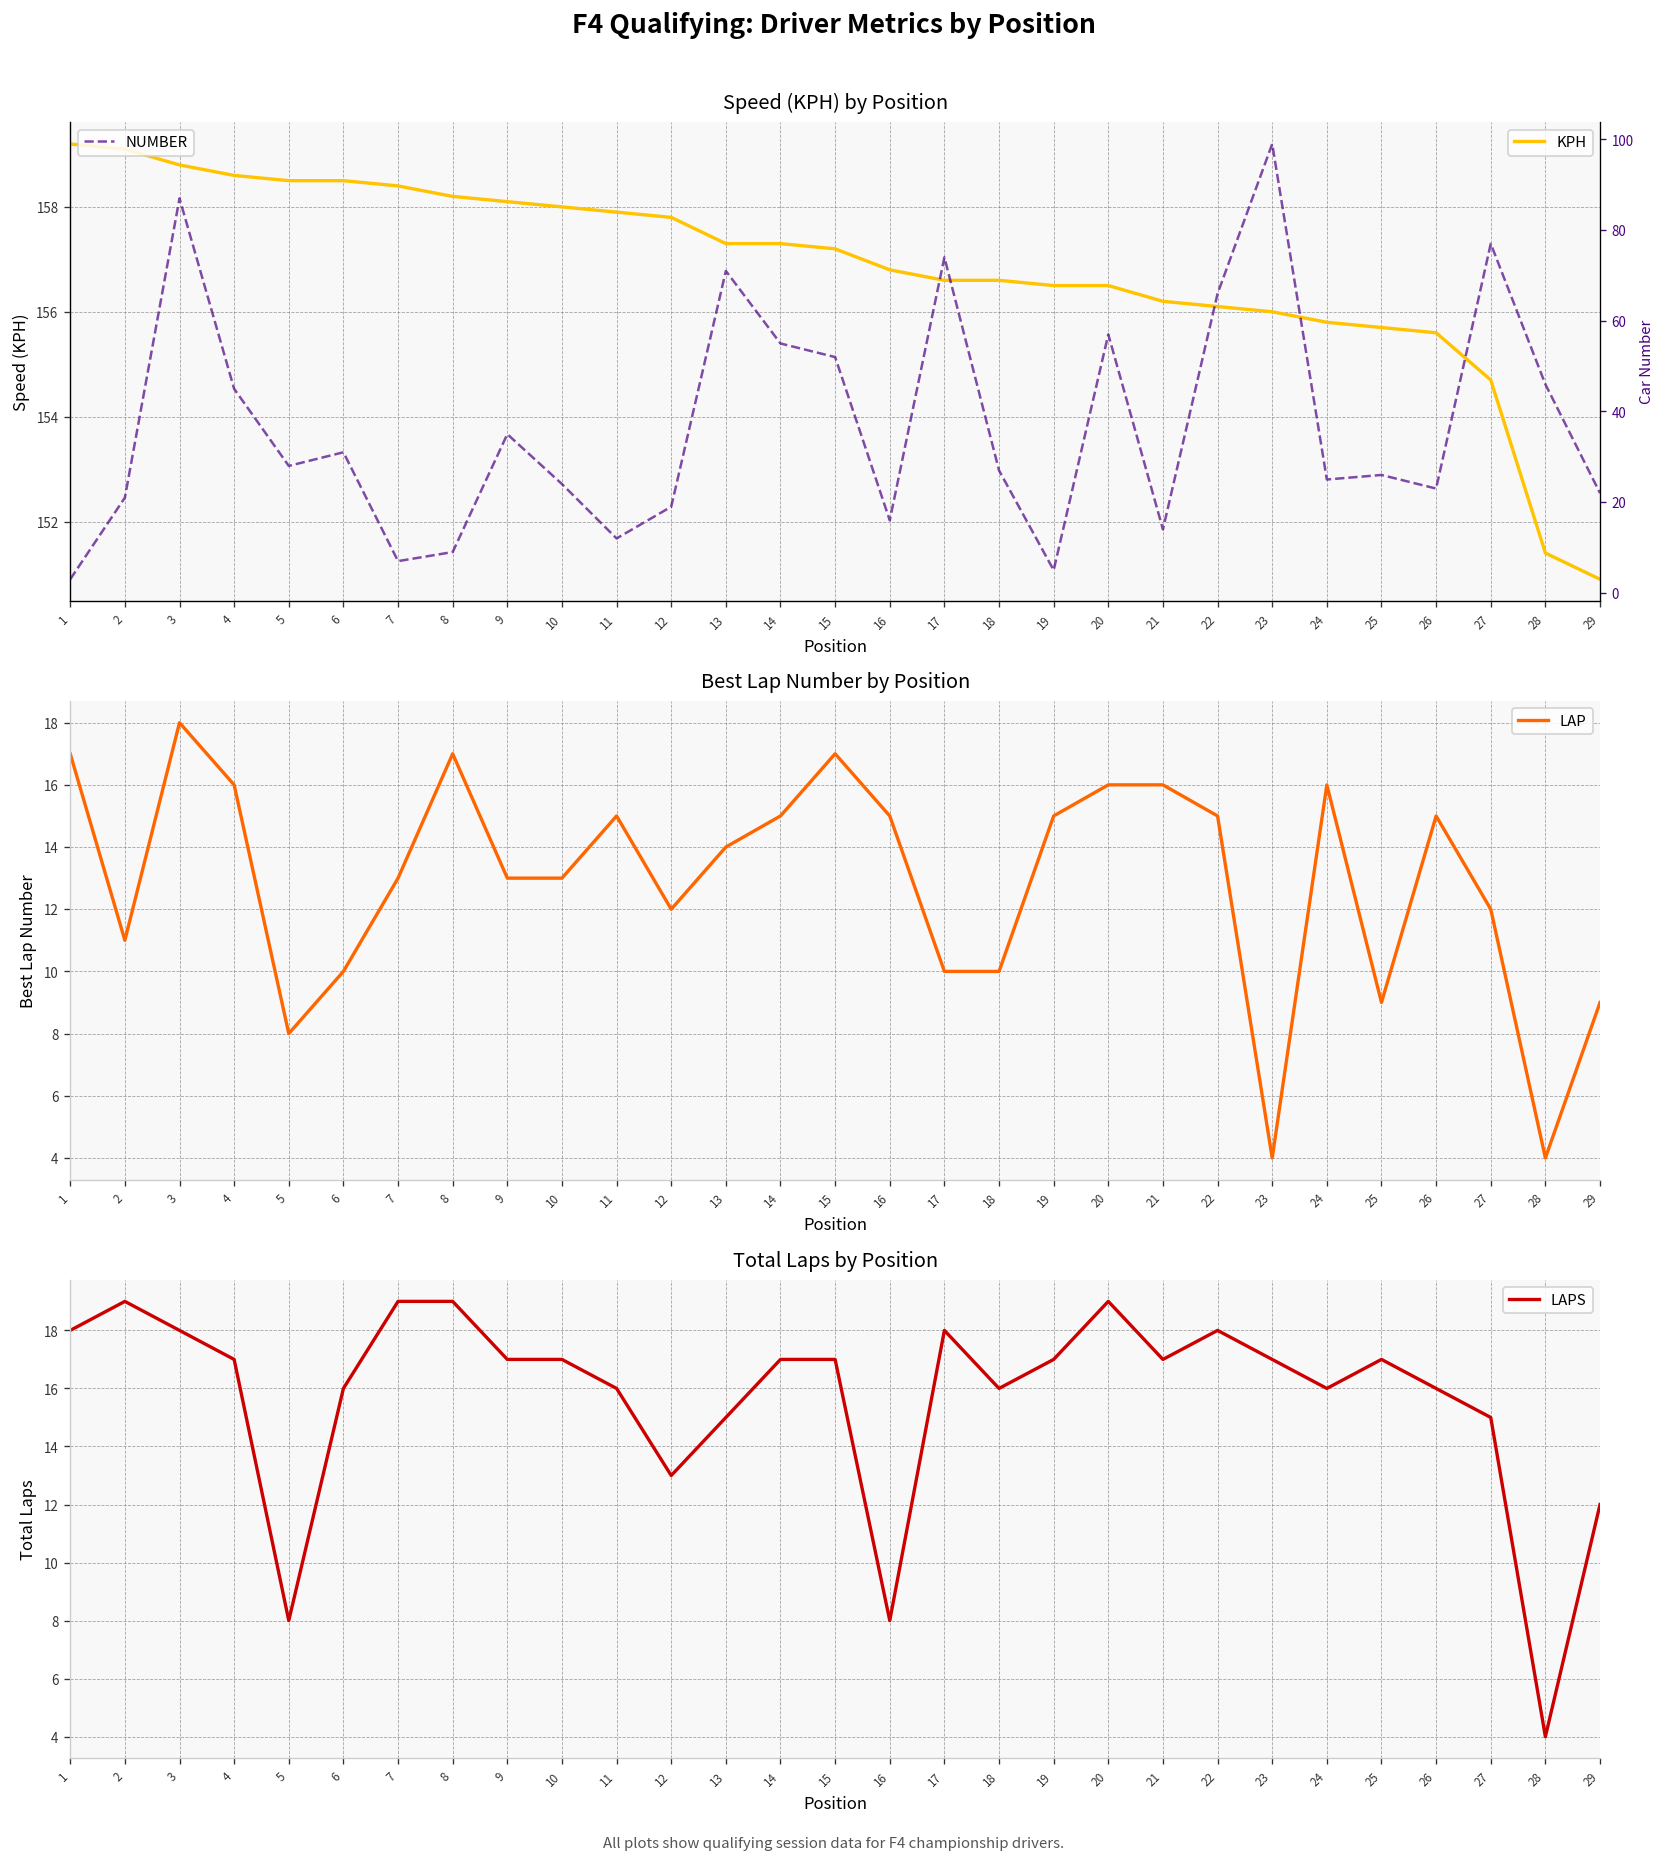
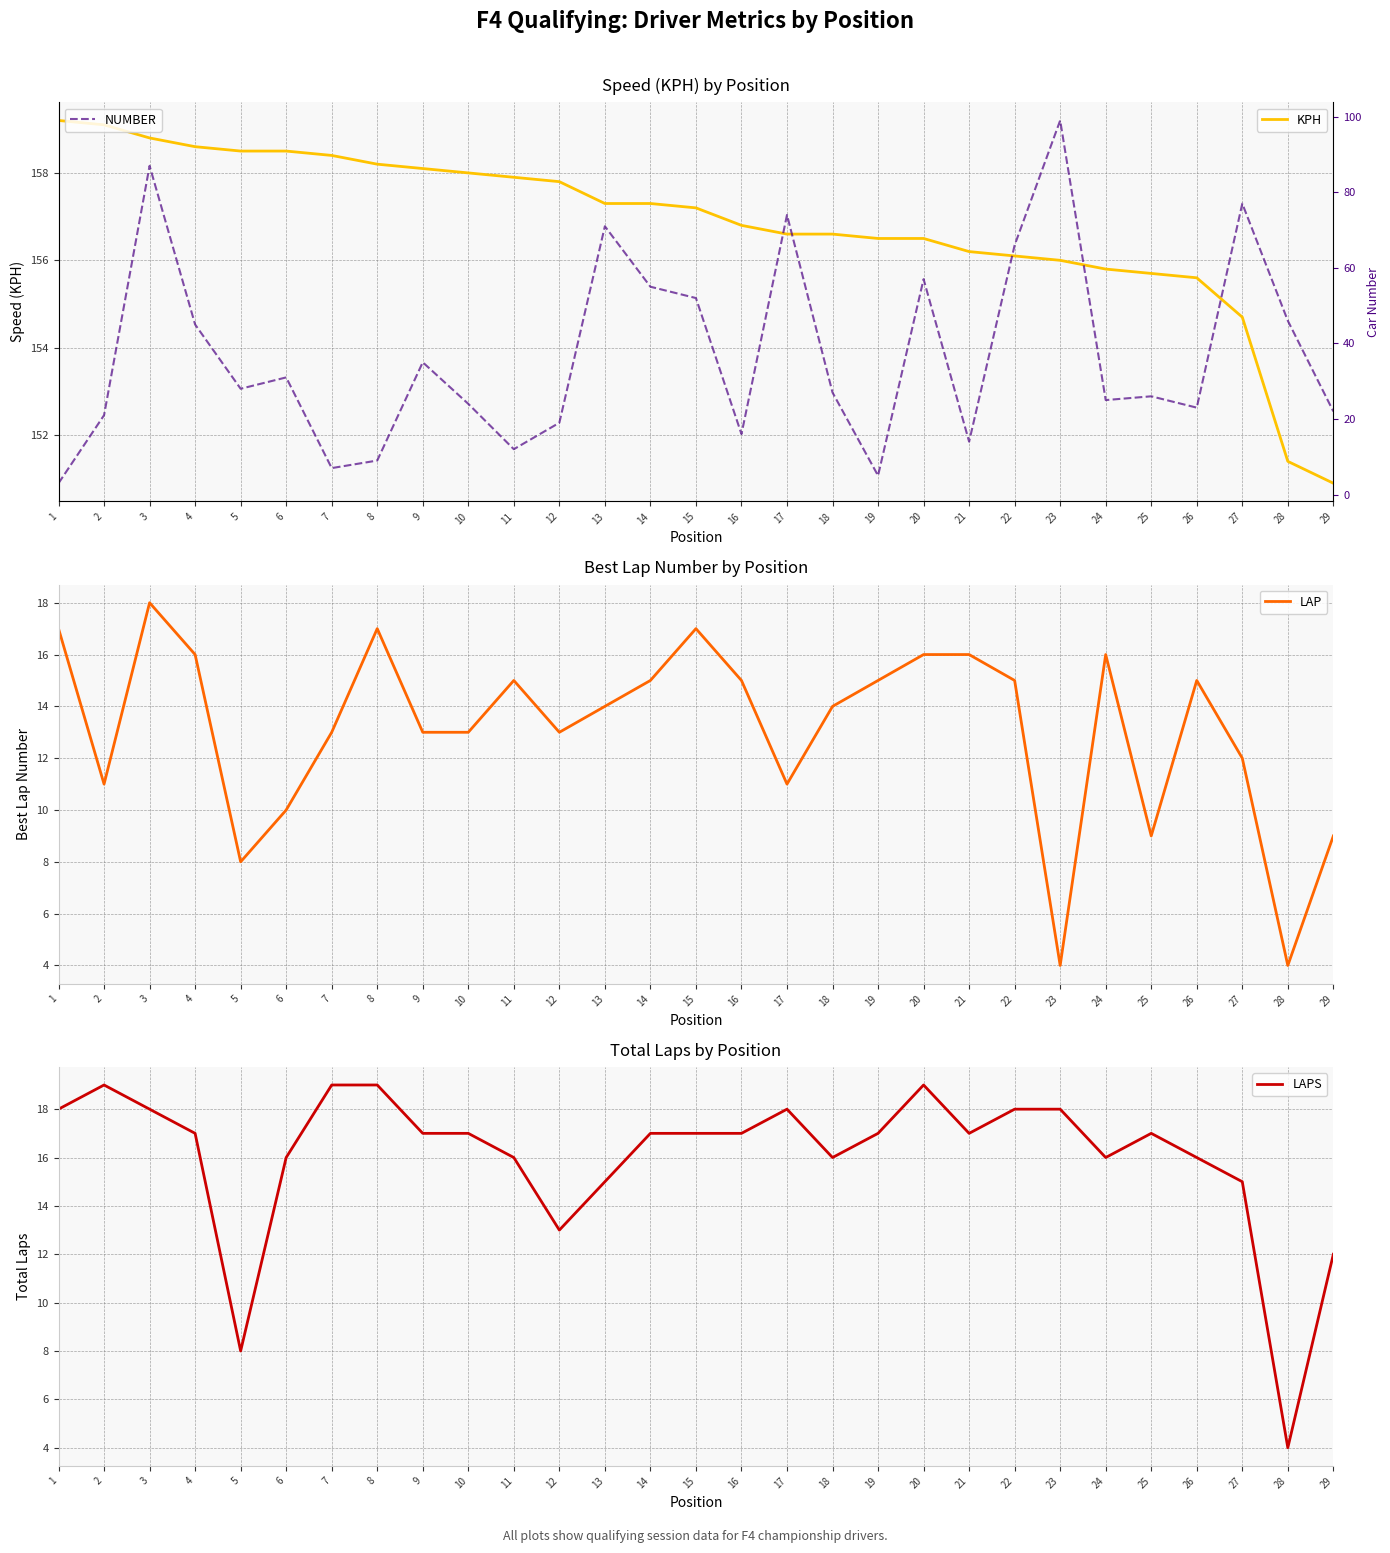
  {
    "Best Lap Number by Position": {
      "1": 17,
      "2": 11,
      "3": 18,
      "4": 16,
      "5": 8,
      "6": 10,
      "7": 13,
      "8": 17,
      "9": 13,
      "10": 13,
      "11": 15,
-     "12": 12,
+     "12": 13,
      "13": 14,
      "14": 15,
      "15": 17,
      "16": 15,
-     "17": 10,
-     "18": 10,
+     "17": 11,
+     "18": 14,
      "19": 15,
      "20": 16,
      "21": 16,
      "22": 15,
      "23": 4,
      "24": 16,
      "25": 9,
      "26": 15,
      "27": 12,
      "28": 4,
      "29": 9
    },
    "Total Laps by Position": {
      "1": 18,
      "2": 19,
      "3": 18,
      "4": 17,
      "5": 8,
      "6": 16,
      "7": 19,
      "8": 19,
      "9": 17,
      "10": 17,
      "11": 16,
      "12": 13,
      "13": 15,
      "14": 17,
      "15": 17,
-     "16": 8,
+     "16": 17,
      "17": 18,
      "18": 16,
      "19": 17,
      "20": 19,
      "21": 17,
      "22": 18,
-     "23": 17,
+     "23": 18,
      "24": 16,
      "25": 17,
      "26": 16,
      "27": 15,
      "28": 4,
      "29": 12
    }
  }
